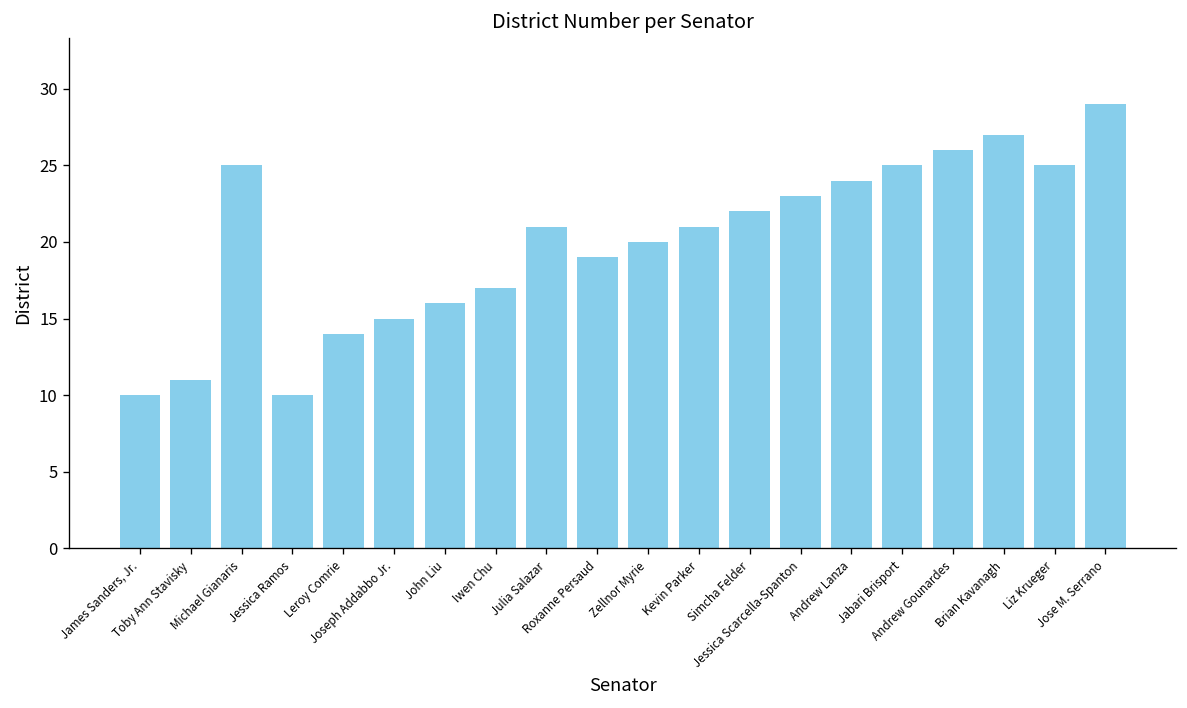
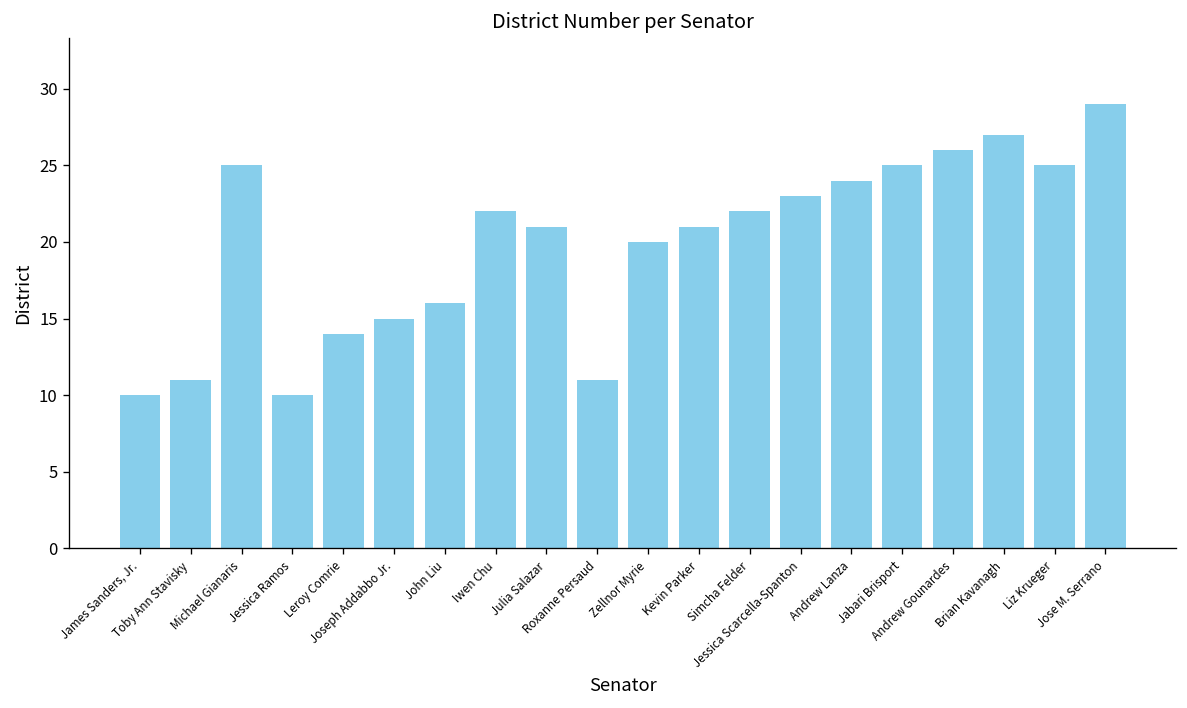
  {
    "James Sanders, Jr.": 10,
    "Toby Ann Stavisky": 11,
    "Michael Gianaris": 25,
    "Jessica Ramos": 10,
    "Leroy Comrie": 14,
    "Joseph Addabbo Jr.": 15,
    "John Liu": 16,
-   "Iwen Chu": 17,
+   "Iwen Chu": 22,
    "Julia Salazar": 21,
-   "Roxanne Persaud": 19,
+   "Roxanne Persaud": 11,
    "Zellnor Myrie": 20,
    "Kevin Parker": 21,
    "Simcha Felder": 22,
    "Jessica Scarcella-Spanton": 23,
    "Andrew Lanza": 24,
    "Jabari Brisport": 25,
    "Andrew Gounardes": 26,
    "Brian Kavanagh": 27,
    "Liz Krueger": 25,
    "Jose M. Serrano": 29
  }
